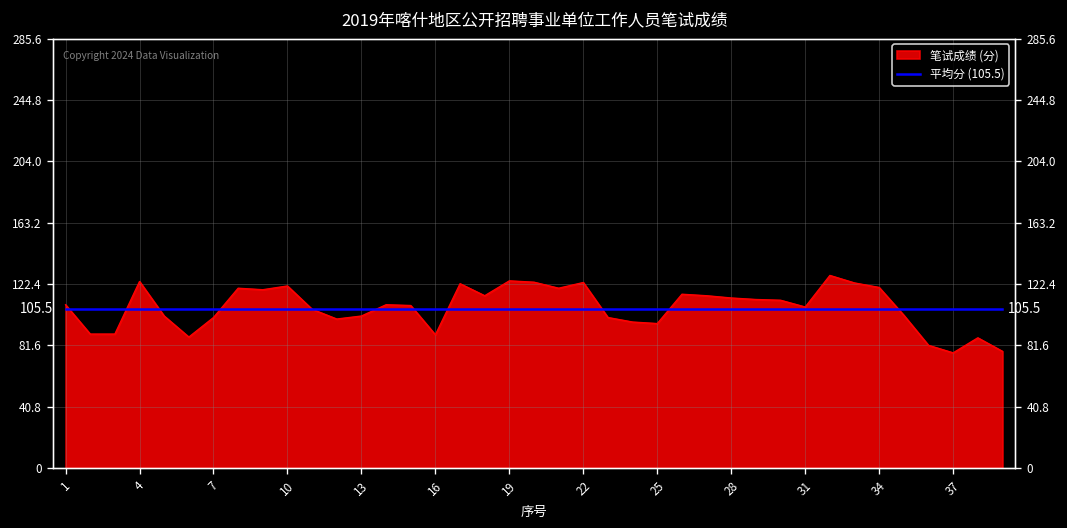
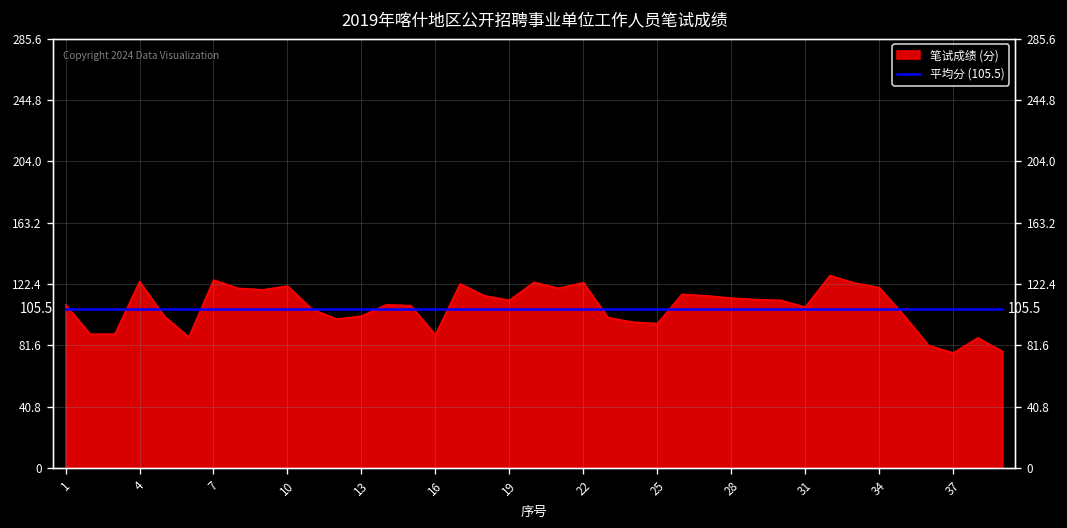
  {
    "笔试成绩 (分)": {
      "4": 124,
-     "7": 100,
+     "7": 125,
      "10": 121,
      "13": 101,
      "16": 89,
-     "19": 124,
+     "19": 112,
      "22": 123,
      "25": 96,
      "28": 113,
      "34": 120,
      "37": 77
    },
    "平均分 (105.5)": {
      "1": 105.5
    }
  }
